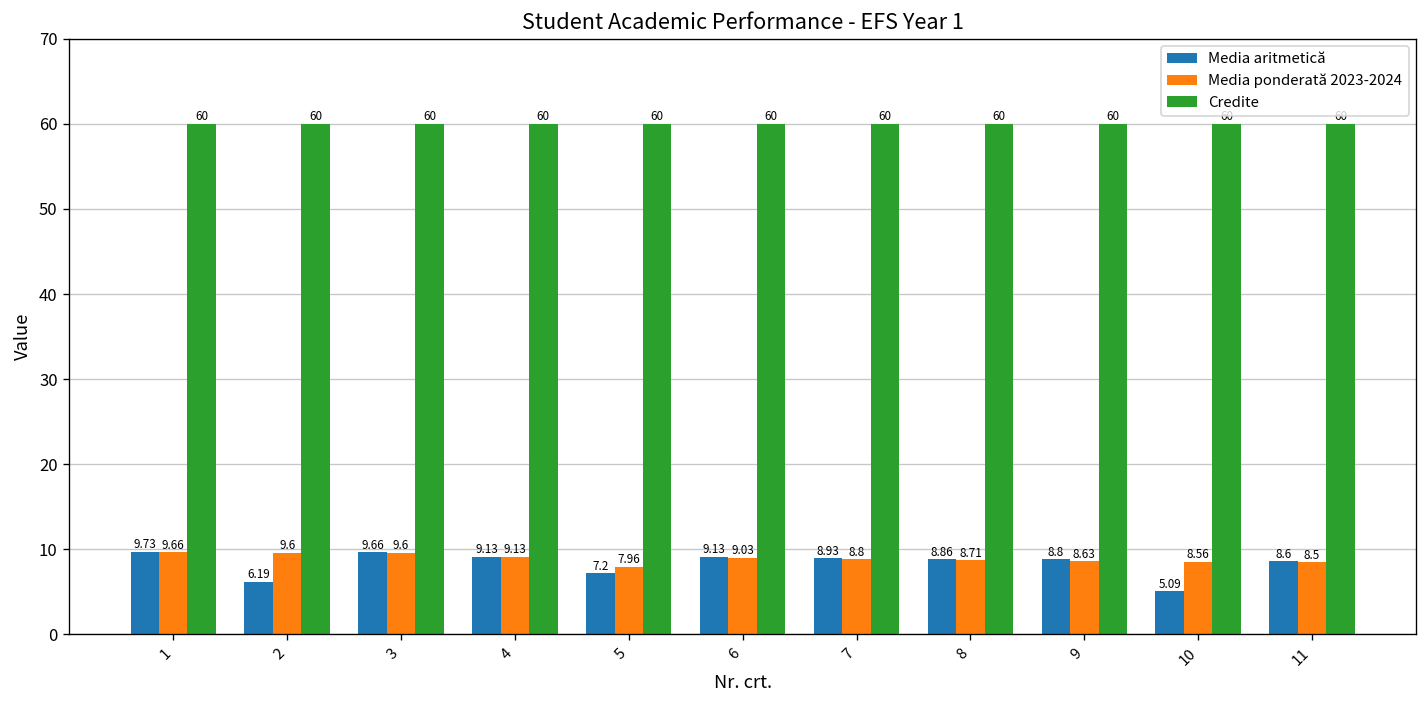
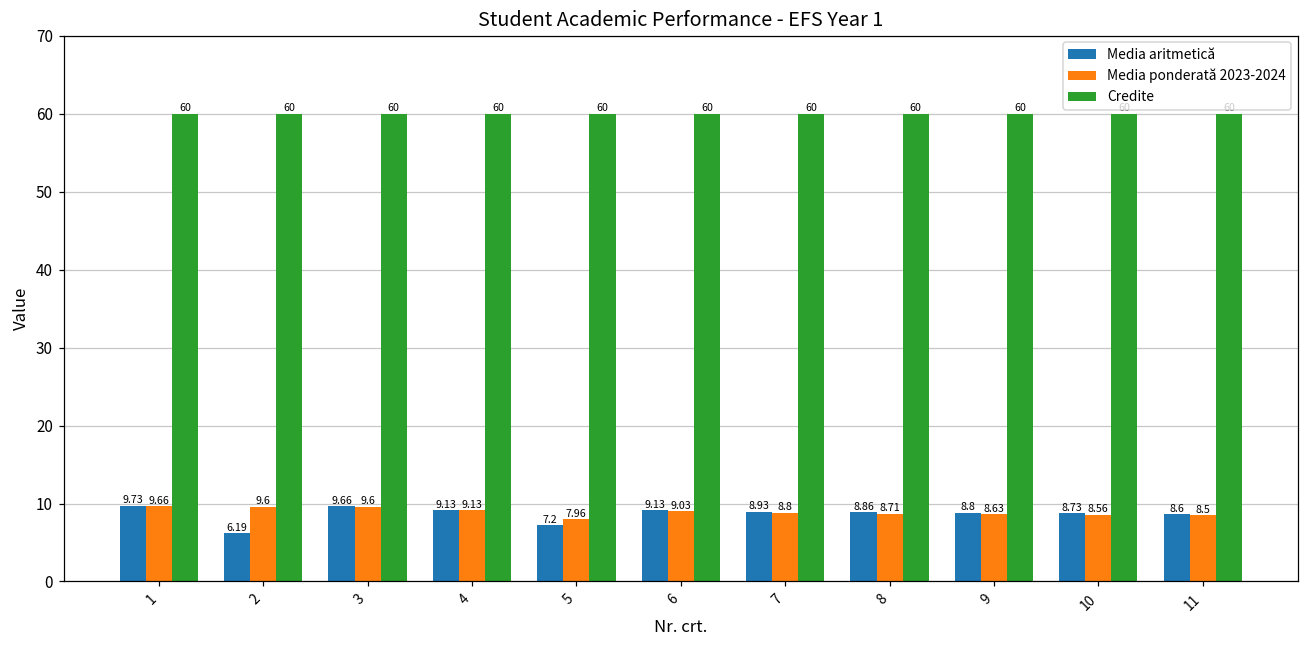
  {
    "Media aritmetică": {
      "1": 9.73,
      "2": 6.19,
      "3": 9.66,
      "4": 9.13,
      "5": 7.2,
      "6": 9.13,
      "7": 8.93,
      "8": 8.86,
      "9": 8.8,
-     "10": 5.09,
+     "10": 8.73,
      "11": 8.6
    },
    "Media ponderată 2023-2024": {
      "1": 9.66,
      "2": 9.6,
      "3": 9.6,
      "4": 9.13,
      "5": 7.96,
      "6": 9.03,
      "7": 8.8,
      "8": 8.71,
      "9": 8.63,
      "10": 8.56,
      "11": 8.5
    },
    "Credite": {
      "1": 60,
      "2": 60,
      "3": 60,
      "4": 60,
      "5": 60,
      "6": 60,
      "7": 60,
      "8": 60,
      "9": 60
    }
  }
